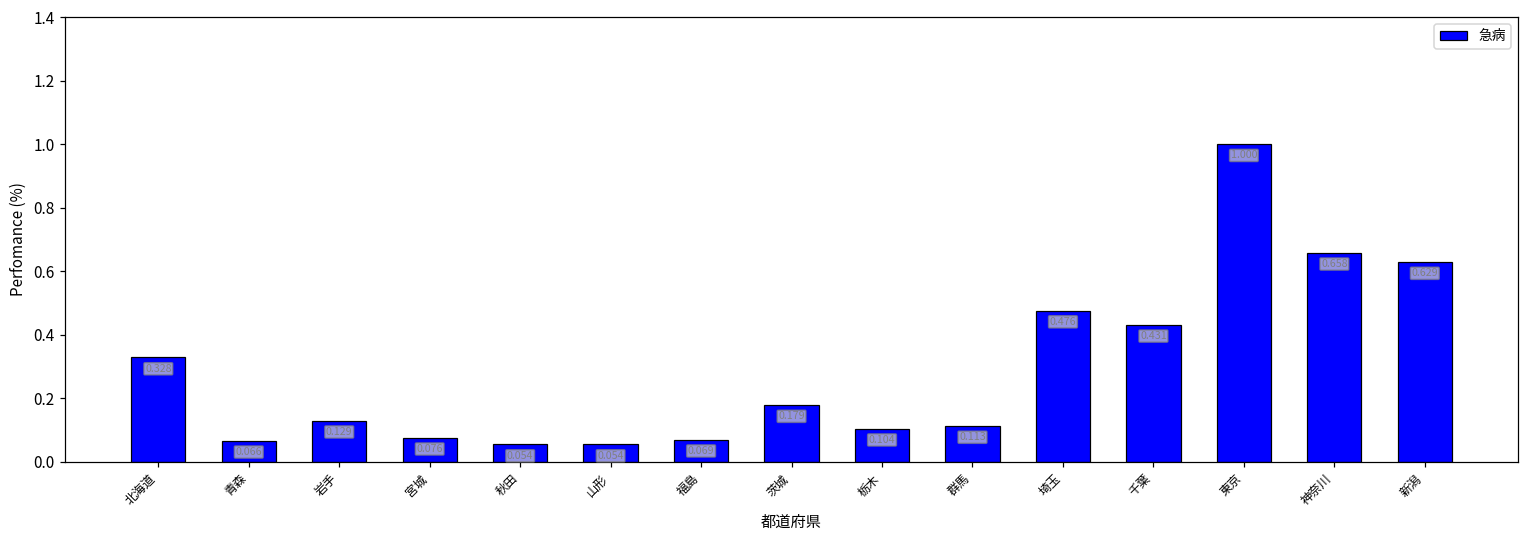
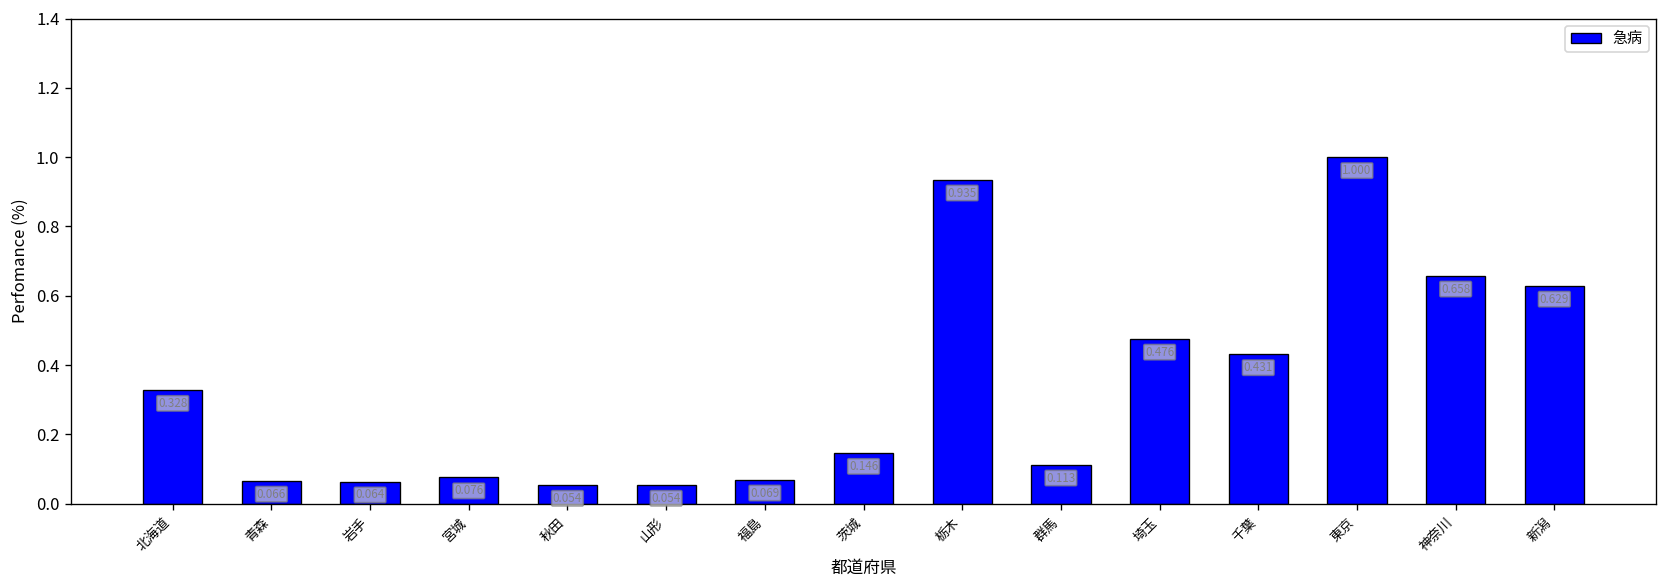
  {
-   "岩手": 0.129,
-   "茨城": 0.179,
-   "栃木": 0.104
+   "岩手": 0.064,
+   "茨城": 0.146,
+   "栃木": 0.935
  }
